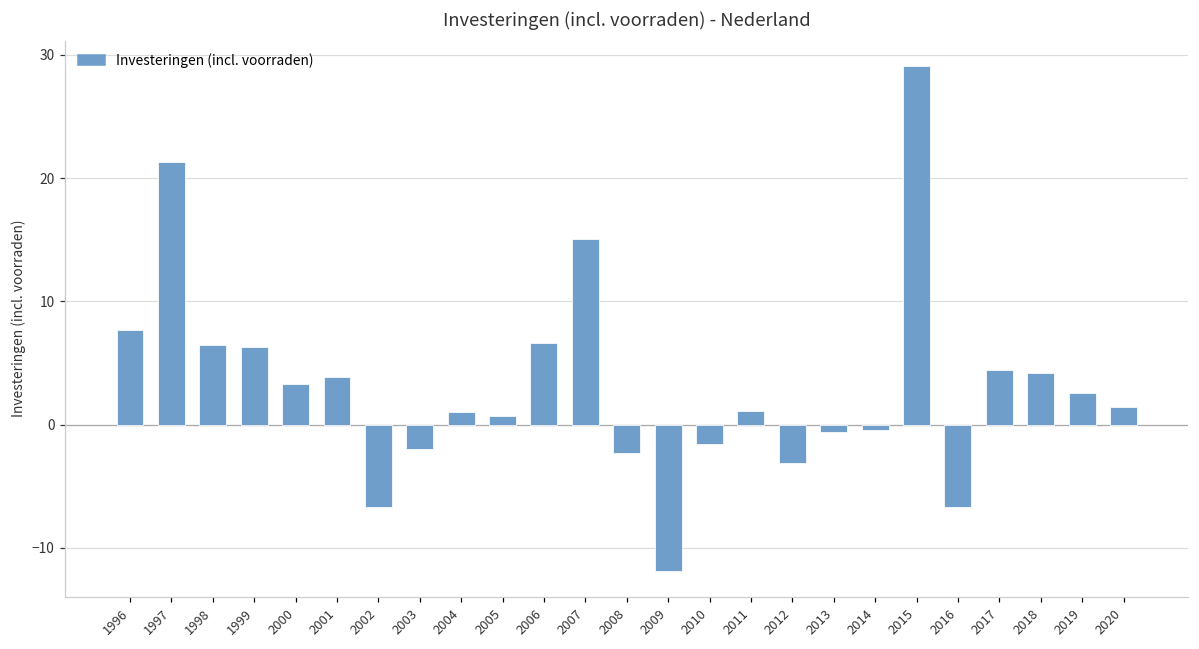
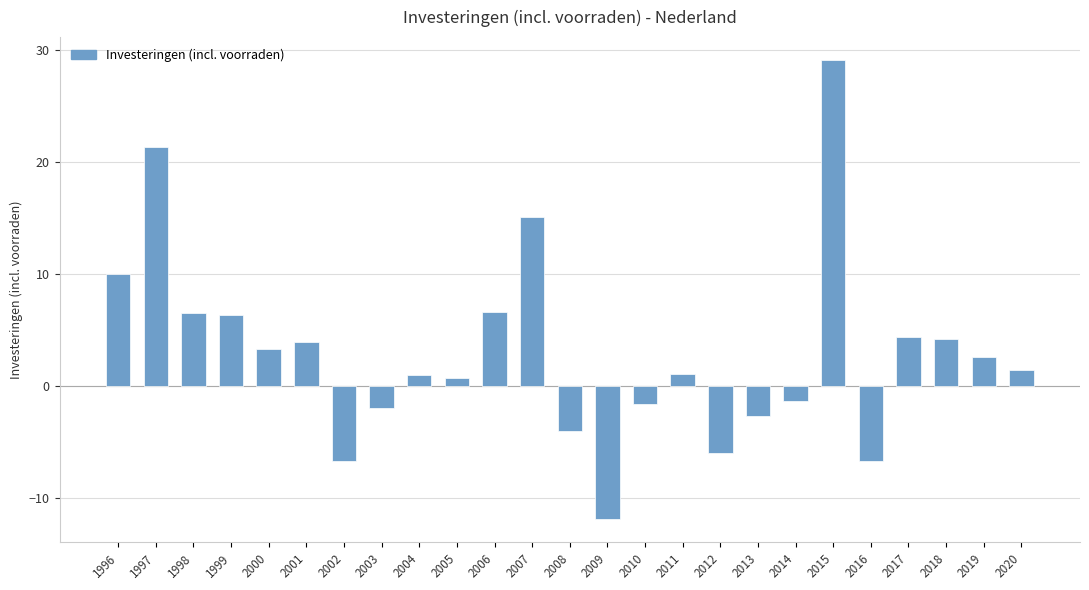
  {
-   "1996": 7.7,
+   "1996": 10.0,
    "1997": 21.3,
    "1998": 6.5,
    "1999": 6.3,
    "2000": 3.3,
    "2001": 3.9,
    "2002": -6.7,
    "2003": -2.0,
    "2004": 1.0,
    "2005": 0.7,
    "2006": 6.6,
    "2007": 15.1,
-   "2008": -2.3,
+   "2008": -4.0,
    "2009": -11.9,
    "2010": -1.6,
    "2011": 1.1,
-   "2012": -3.1,
-   "2013": -0.6,
-   "2014": -0.4,
+   "2012": -6.0,
+   "2013": -2.7,
+   "2014": -1.3,
    "2015": 29.1,
    "2016": -6.7,
    "2017": 4.4,
    "2018": 4.2,
    "2019": 2.6,
    "2020": 1.4
  }
